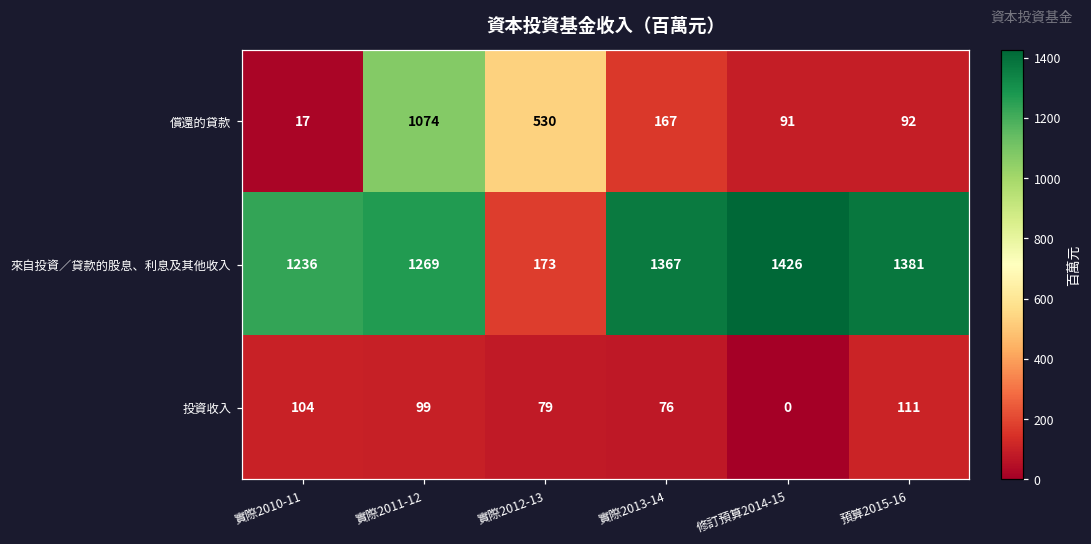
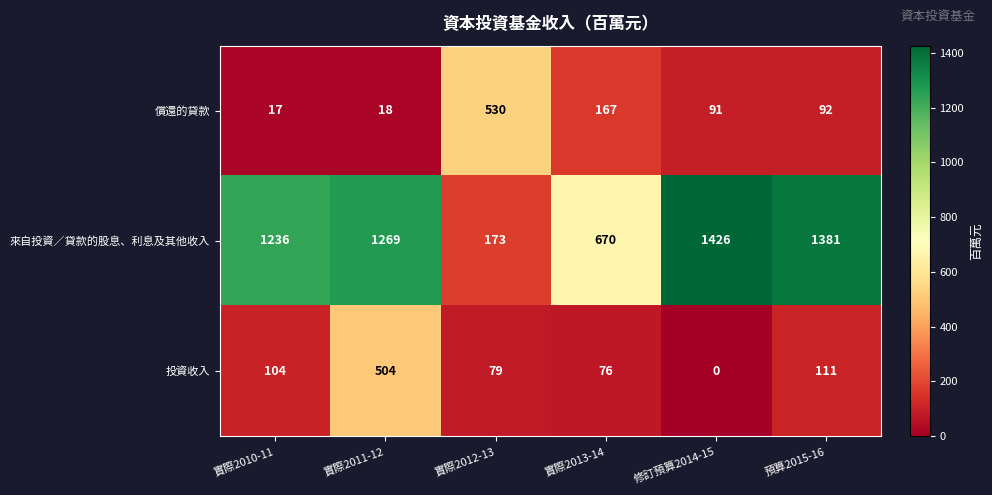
  {
    "償還的貸款": {
      "實際2010-11": 17,
-     "實際2011-12": 1074,
+     "實際2011-12": 18,
      "實際2012-13": 530,
      "實際2013-14": 167,
      "修訂預算2014-15": 91,
      "預算2015-16": 92
    },
    "來自投資／貸款的股息、利息及其他收入": {
      "實際2010-11": 1236,
      "實際2011-12": 1269,
      "實際2012-13": 173,
-     "實際2013-14": 1367,
+     "實際2013-14": 670,
      "修訂預算2014-15": 1426,
      "預算2015-16": 1381
    },
    "投資收入": {
      "實際2010-11": 104,
-     "實際2011-12": 99,
+     "實際2011-12": 504,
      "實際2012-13": 79,
      "實際2013-14": 76,
      "修訂預算2014-15": 0,
      "預算2015-16": 111
    }
  }
